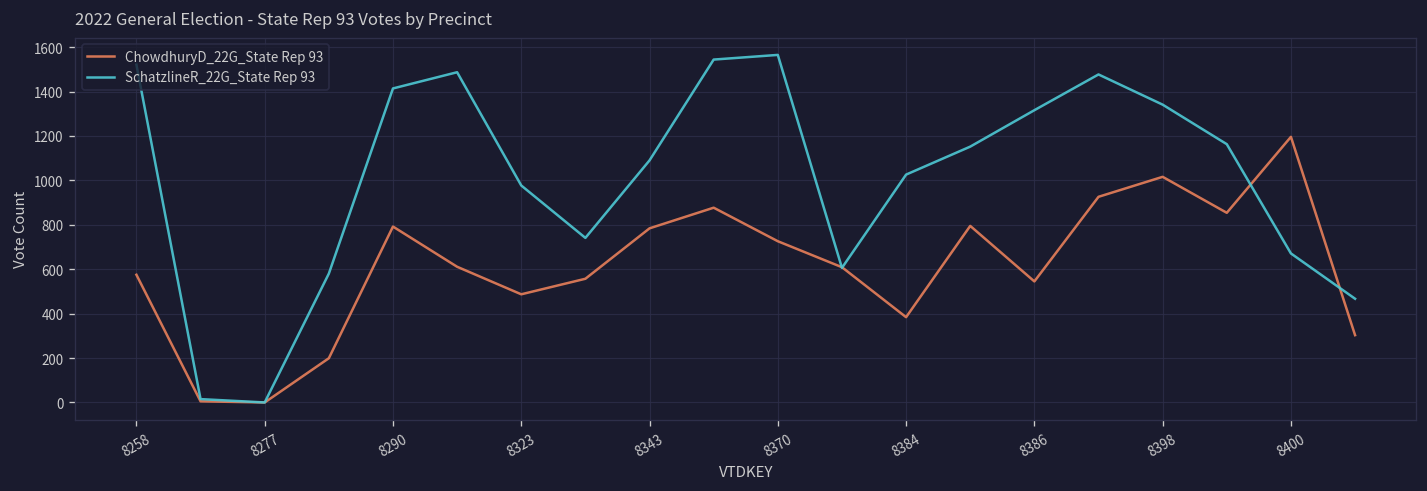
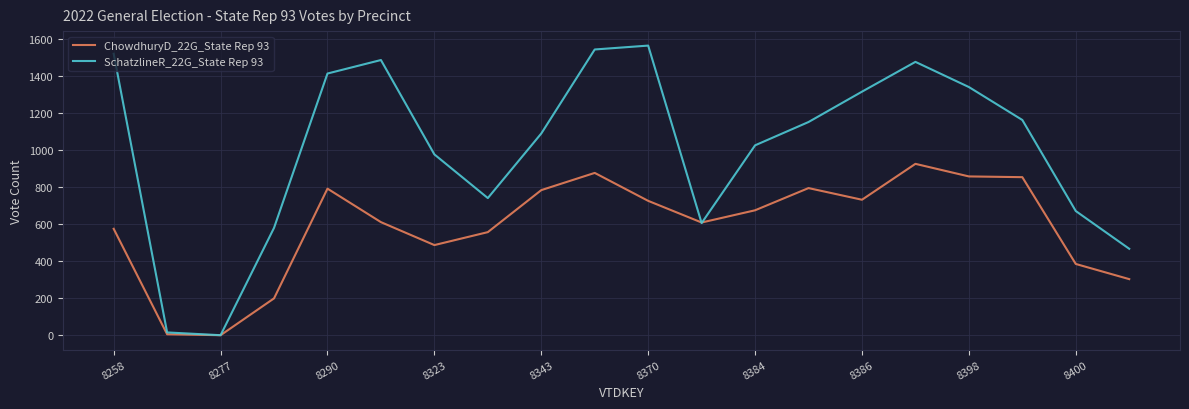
  {
    "ChowdhuryD_22G_State Rep 93": {
      "8258": 580,
      "8290": 790,
      "8323": 490,
      "8343": 780,
      "8370": 730,
-     "8384": 380,
-     "8386": 550,
-     "8398": 1020,
-     "8400": 1200
+     "8384": 680,
+     "8386": 730,
+     "8398": 860,
+     "8400": 390
    },
    "SchatzlineR_22G_State Rep 93": {
      "8290": 1410,
      "8323": 980,
      "8343": 1090,
      "8370": 1570,
      "8384": 1030,
      "8386": 1320,
      "8398": 1340,
      "8400": 670
    }
  }
